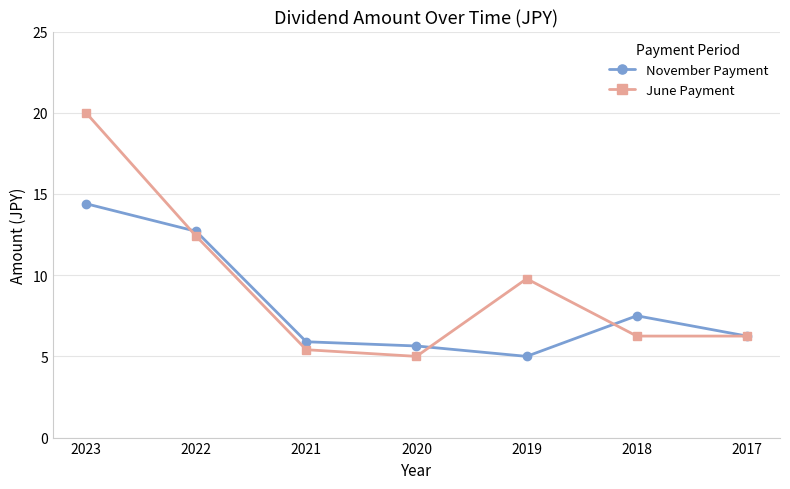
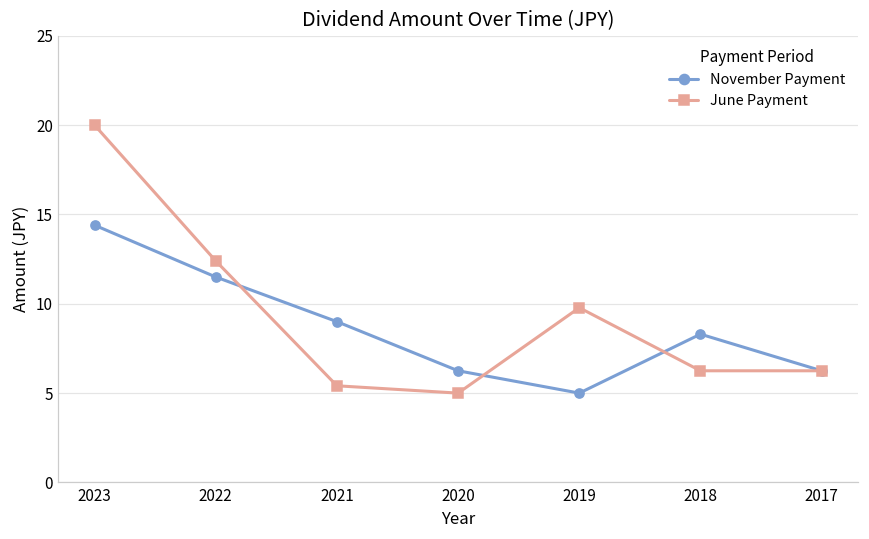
  {
    "November Payment": {
      "2023": 14.4,
-     "2022": 12.7,
-     "2021": 5.9,
-     "2020": 5.6,
+     "2022": 11.5,
+     "2021": 9.0,
+     "2020": 6.3,
      "2019": 5.0,
-     "2018": 7.5
+     "2018": 8.3
    },
    "June Payment": {
      "2023": 20.0,
      "2022": 12.4,
      "2021": 5.4,
      "2020": 5.0,
      "2019": 9.8,
      "2018": 6.3
    }
  }
